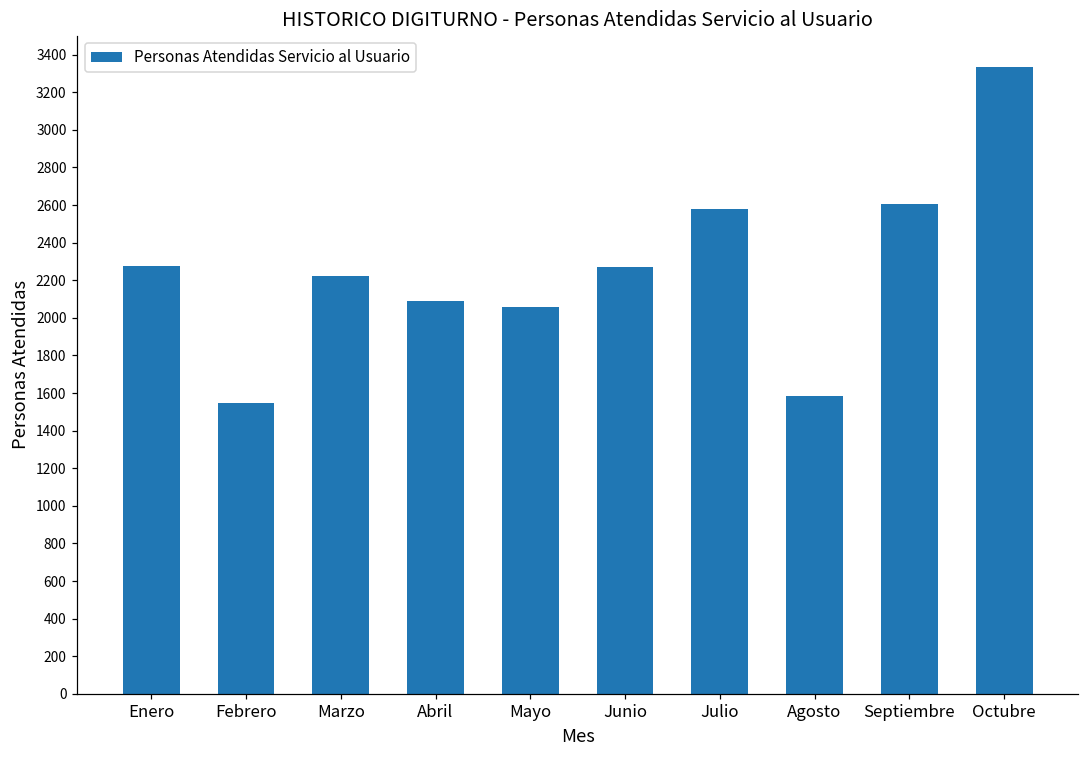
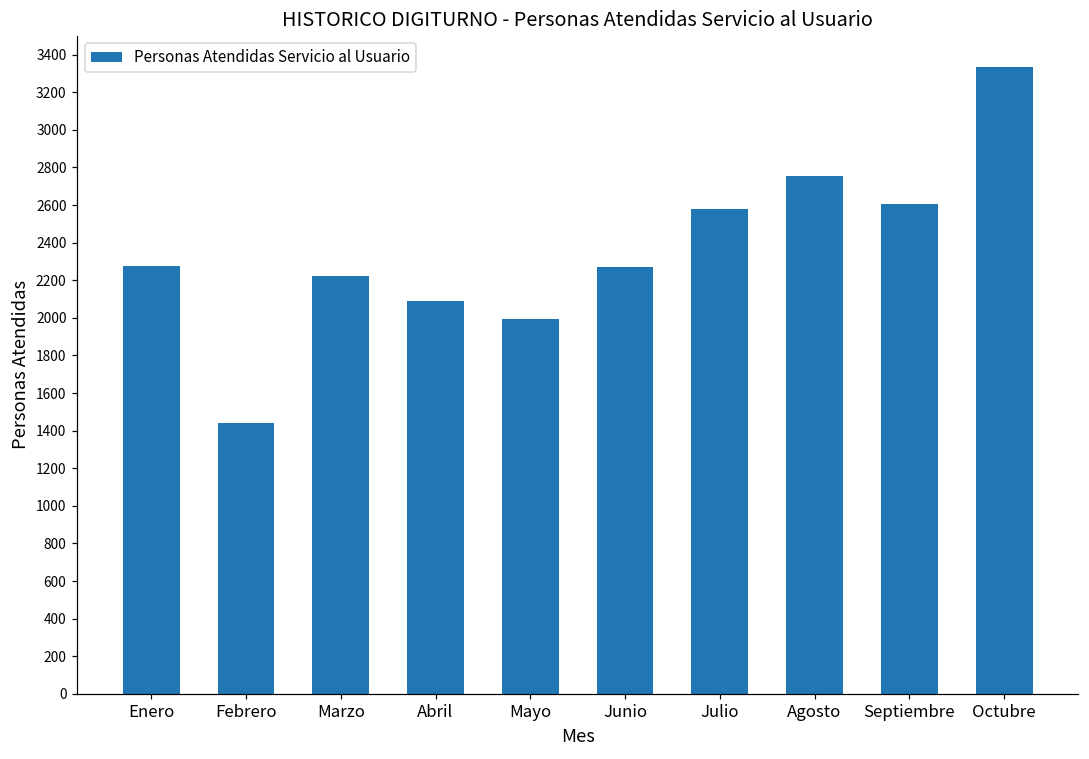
  {
    "Enero": 2280,
-   "Febrero": 1550,
+   "Febrero": 1440,
    "Marzo": 2220,
    "Abril": 2090,
-   "Mayo": 2060,
+   "Mayo": 2000,
    "Junio": 2270,
    "Julio": 2580,
-   "Agosto": 1580,
+   "Agosto": 2750,
    "Septiembre": 2610,
    "Octubre": 3340
  }
